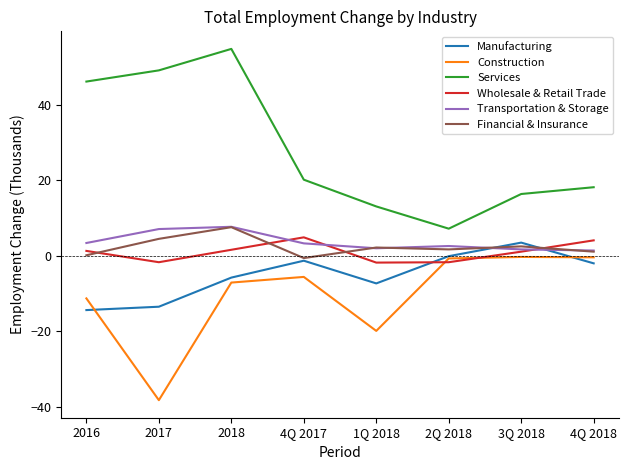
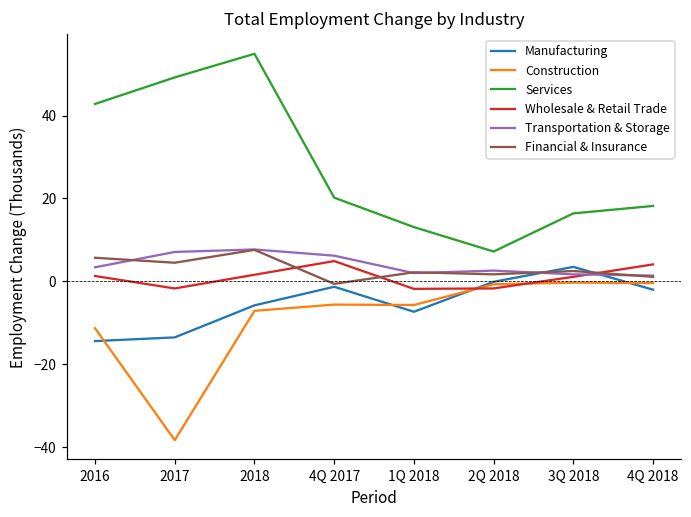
  {
    "Manufacturing": {
      "2016": -14,
      "2017": -14,
      "2018": -6,
      "4Q 2017": -1,
      "1Q 2018": -7,
      "3Q 2018": 4,
      "4Q 2018": -2
    },
    "Construction": {
      "2016": -11,
      "2017": -38,
      "2018": -7,
      "4Q 2017": -6,
-     "1Q 2018": -20,
+     "1Q 2018": -6,
      "3Q 2018": 0,
      "4Q 2018": 0
    },
    "Services": {
-     "2016": 46,
+     "2016": 43,
      "2017": 49,
      "2018": 55,
      "4Q 2017": 20,
      "1Q 2018": 13,
      "2Q 2018": 7,
      "3Q 2018": 16,
      "4Q 2018": 18
    },
    "Wholesale & Retail Trade": {
      "2016": 1,
      "2017": -2,
      "2018": 2,
      "4Q 2017": 5,
      "1Q 2018": -2,
      "2Q 2018": -2,
      "4Q 2018": 4
    },
    "Transportation & Storage": {
      "2016": 3,
      "2017": 7,
-     "4Q 2017": 3,
+     "4Q 2017": 6,
      "2Q 2018": 3
    },
    "Financial & Insurance": {
-     "2016": 0,
+     "2016": 6,
      "2017": 5,
      "4Q 2017": -1,
      "2Q 2018": 2,
      "3Q 2018": 3
    }
  }
